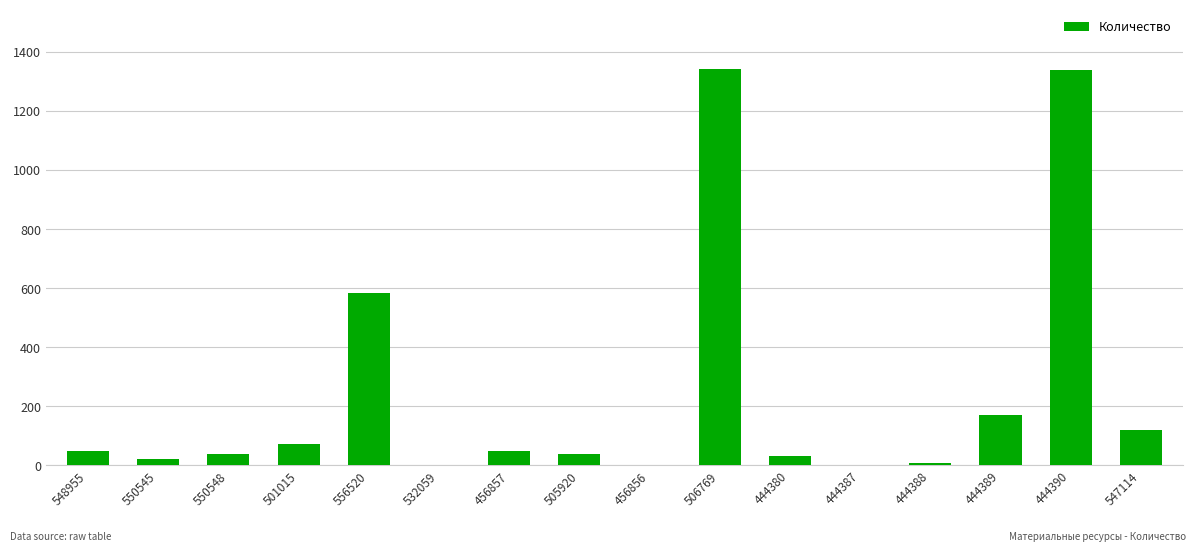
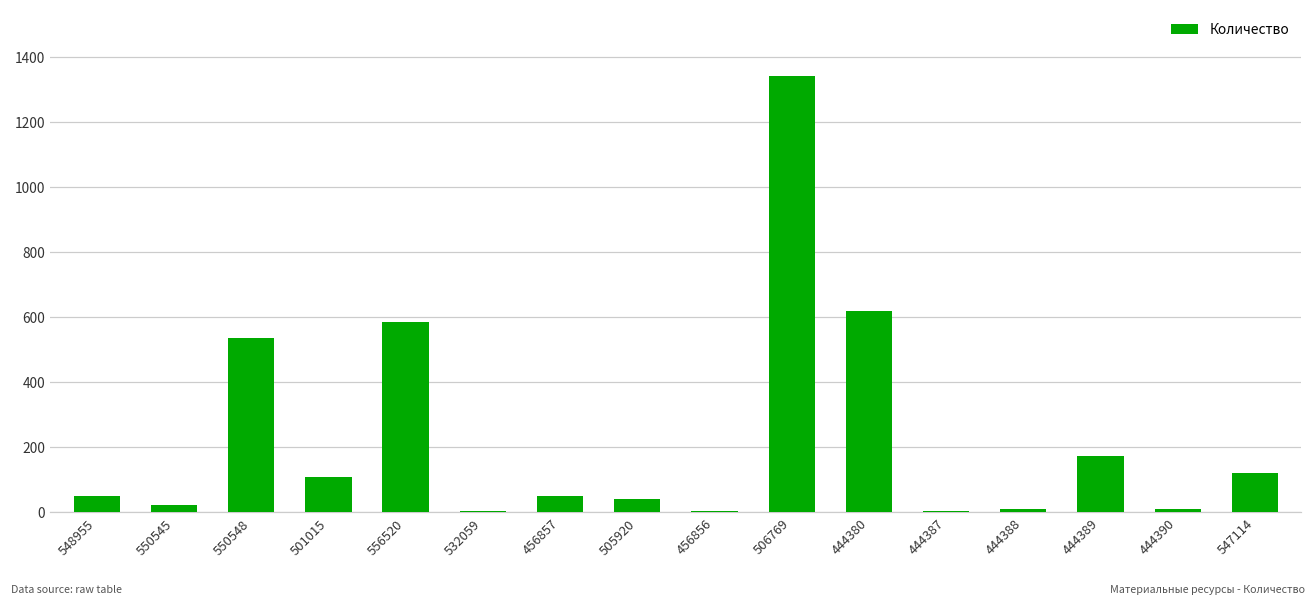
  {
    "548955": 50,
    "550545": 20,
-   "550548": 40,
-   "501015": 70,
+   "550548": 540,
+   "501015": 110,
    "556520": 580,
    "456857": 50,
    "505920": 40,
    "506769": 1340,
-   "444380": 30,
+   "444380": 620,
    "444389": 170,
-   "444390": 1340,
+   "444390": 10,
    "547114": 120
  }
